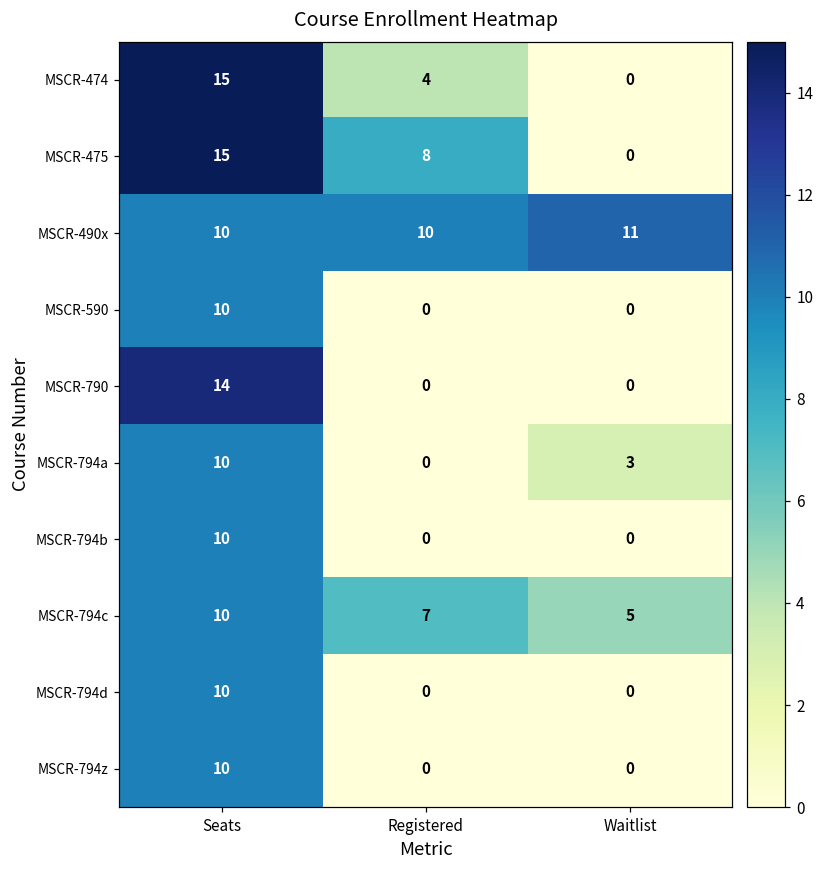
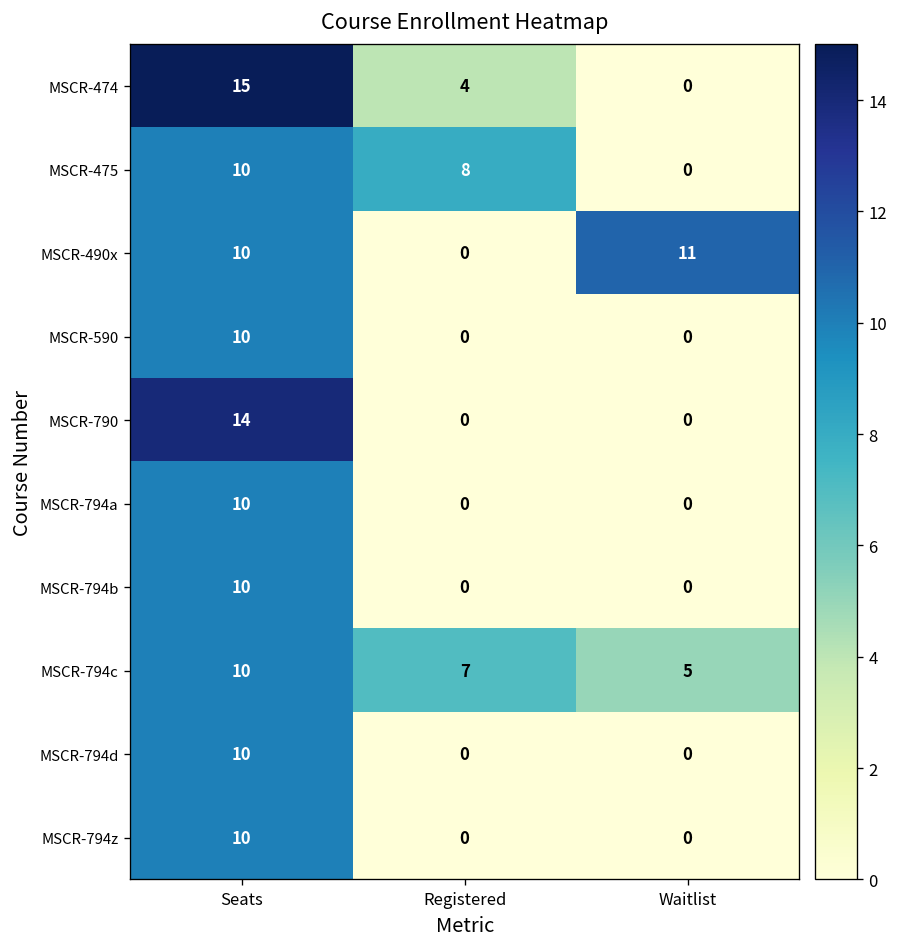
  {
    "MSCR-474": {
      "Seats": 15,
      "Registered": 4,
      "Waitlist": 0
    },
    "MSCR-475": {
-     "Seats": 15,
+     "Seats": 10,
      "Registered": 8,
      "Waitlist": 0
    },
    "MSCR-490x": {
      "Seats": 10,
-     "Registered": 10,
+     "Registered": 0,
      "Waitlist": 11
    },
    "MSCR-590": {
      "Seats": 10,
      "Registered": 0,
      "Waitlist": 0
    },
    "MSCR-790": {
      "Seats": 14,
      "Registered": 0,
      "Waitlist": 0
    },
    "MSCR-794a": {
      "Seats": 10,
      "Registered": 0,
-     "Waitlist": 3
+     "Waitlist": 0
    },
    "MSCR-794b": {
      "Seats": 10,
      "Registered": 0,
      "Waitlist": 0
    },
    "MSCR-794c": {
      "Seats": 10,
      "Registered": 7,
      "Waitlist": 5
    },
    "MSCR-794d": {
      "Seats": 10,
      "Registered": 0,
      "Waitlist": 0
    },
    "MSCR-794z": {
      "Seats": 10,
      "Registered": 0,
      "Waitlist": 0
    }
  }
